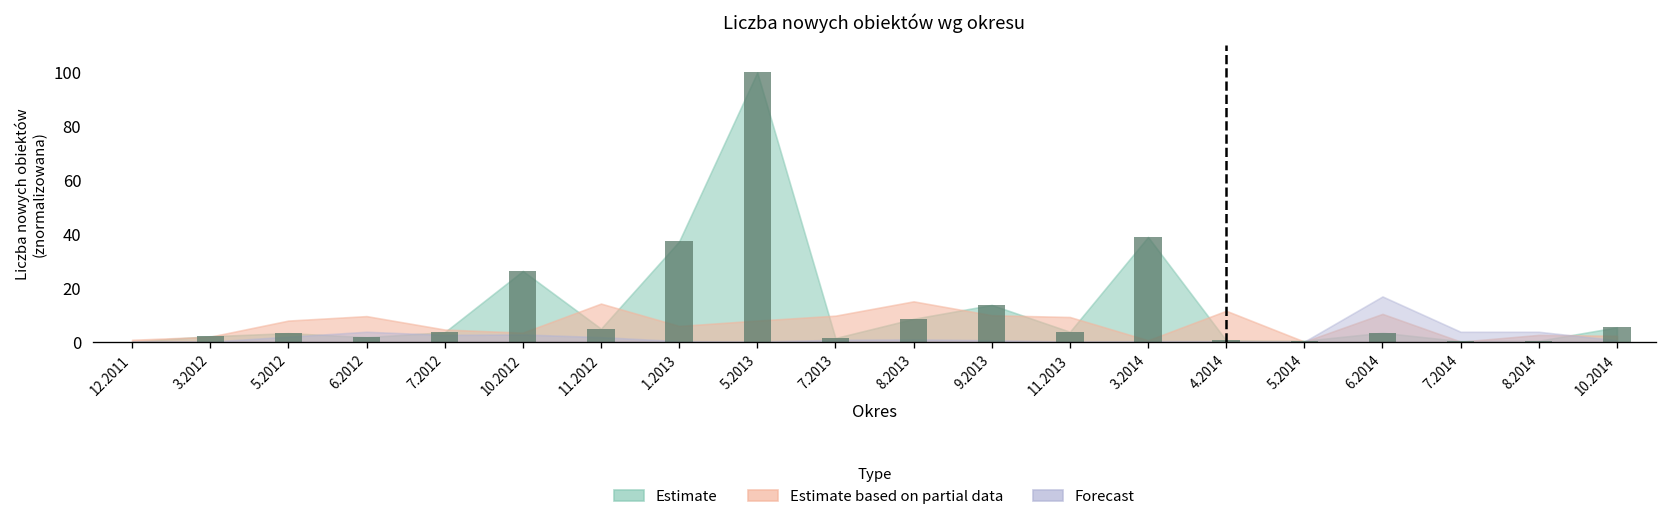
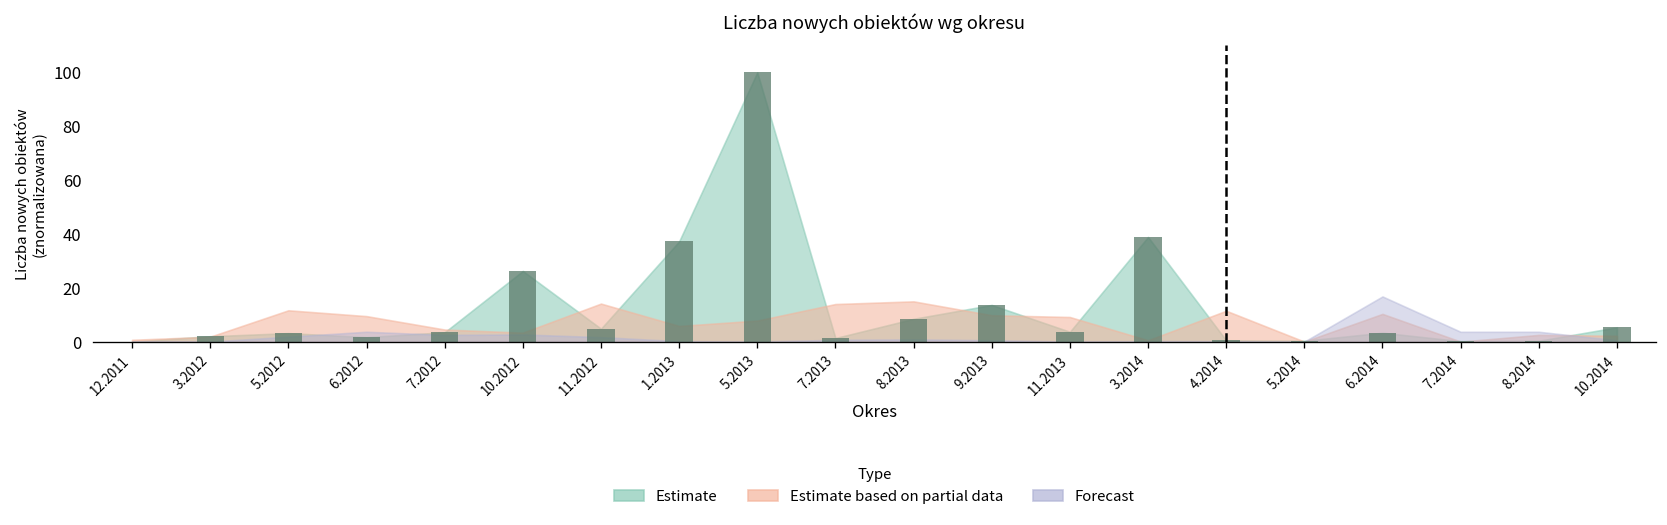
  {
    "Estimate based on partial data": {
-     "5.2012": 8,
+     "5.2012": 12,
      "6.2012": 10,
      "11.2012": 14,
      "1.2013": 6,
      "5.2013": 8,
-     "7.2013": 10,
+     "7.2013": 14,
      "8.2013": 15,
      "9.2013": 10,
      "11.2013": 9,
      "4.2014": 12,
      "6.2014": 10,
      "8.2014": 3,
      "10.2014": 2
    }
  }
